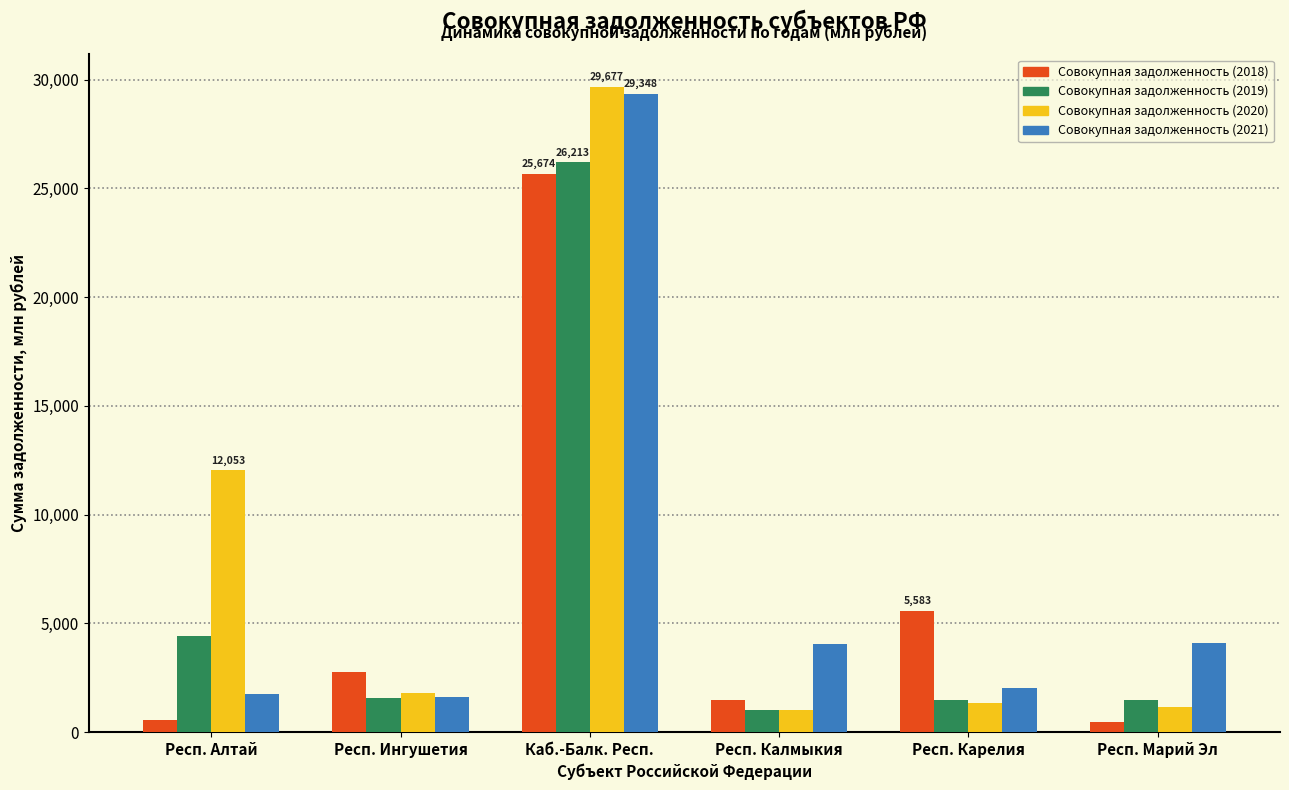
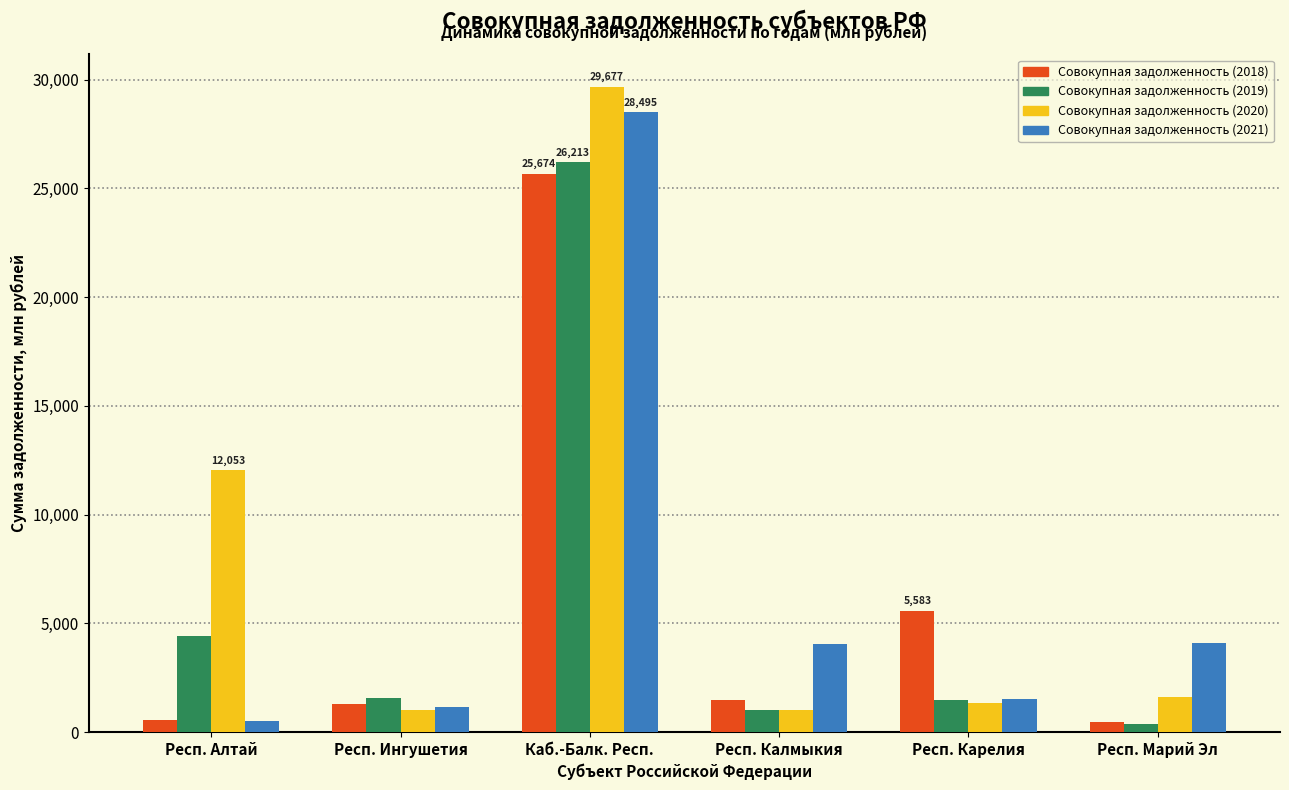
  {
    "Совокупная задолженность (2018)": {
      "Респ. Алтай": "600",
-     "Респ. Ингушетия": "2,700",
+     "Респ. Ингушетия": "1,300",
      "Респ. Калмыкия": "1,500",
      "Респ. Марий Эл": "500"
    },
    "Совокупная задолженность (2019)": {
      "Респ. Алтай": "4,400",
      "Респ. Ингушетия": "1,600",
      "Респ. Калмыкия": "1,000",
      "Респ. Карелия": "1,500",
-     "Респ. Марий Эл": "1,500"
+     "Респ. Марий Эл": "400"
    },
    "Совокупная задолженность (2020)": {
-     "Респ. Ингушетия": "1,800",
+     "Респ. Ингушетия": "1,000",
      "Респ. Калмыкия": "1,000",
      "Респ. Карелия": "1,300",
-     "Респ. Марий Эл": "1,200"
+     "Респ. Марий Эл": "1,600"
    },
    "Совокупная задолженность (2021)": {
-     "Респ. Алтай": "1,700",
-     "Респ. Ингушетия": "1,600",
-     "Каб.-Балк. Респ.": "29,348",
-     "Респ. Карелия": "2,000"
+     "Респ. Алтай": "500",
+     "Респ. Ингушетия": "1,200",
+     "Каб.-Балк. Респ.": "28,495",
+     "Респ. Карелия": "1,500"
    }
  }
